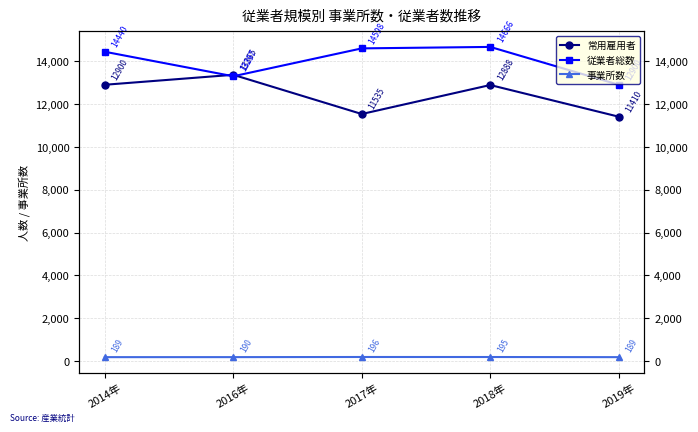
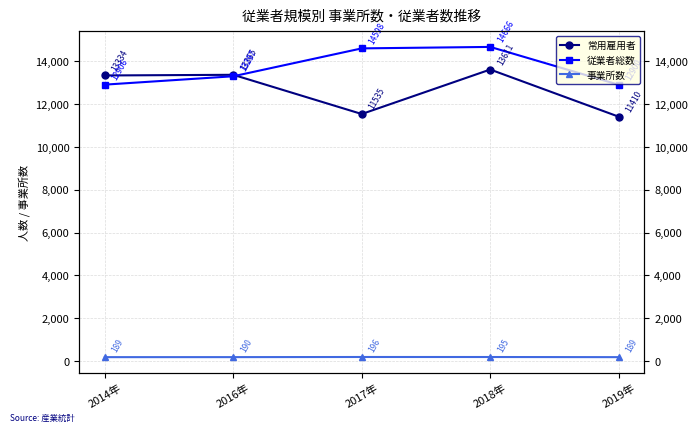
  {
    "常用雇用者": {
-     "2014年": 12900,
+     "2014年": 13334,
      "2017年": 11535,
-     "2018年": 12888,
+     "2018年": 13611,
      "2019年": 11410
    },
    "従業者総数": {
-     "2014年": 14440,
+     "2014年": 12906,
      "2017年": 14598,
      "2018年": 14666
    },
    "事業所数": {
      "2014年": 189,
      "2016年": 190,
      "2017年": 196,
      "2018年": 195,
      "2019年": 189
    }
  }
